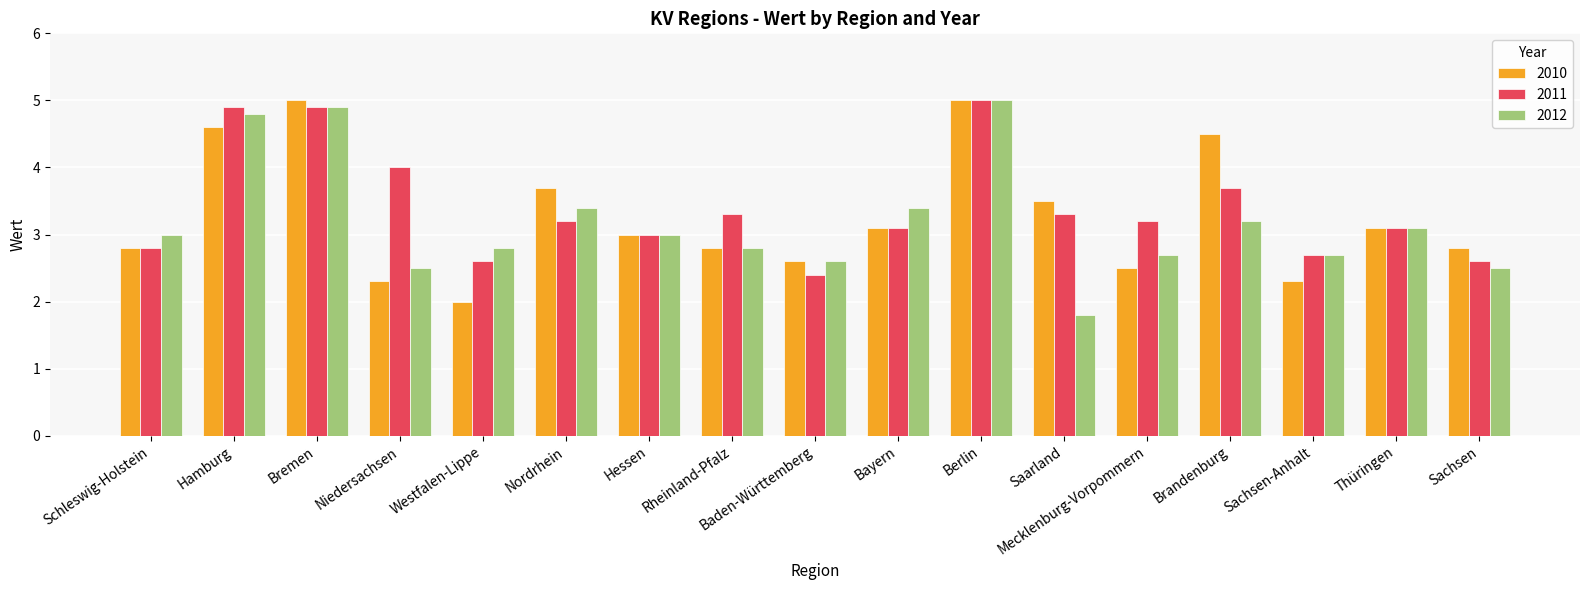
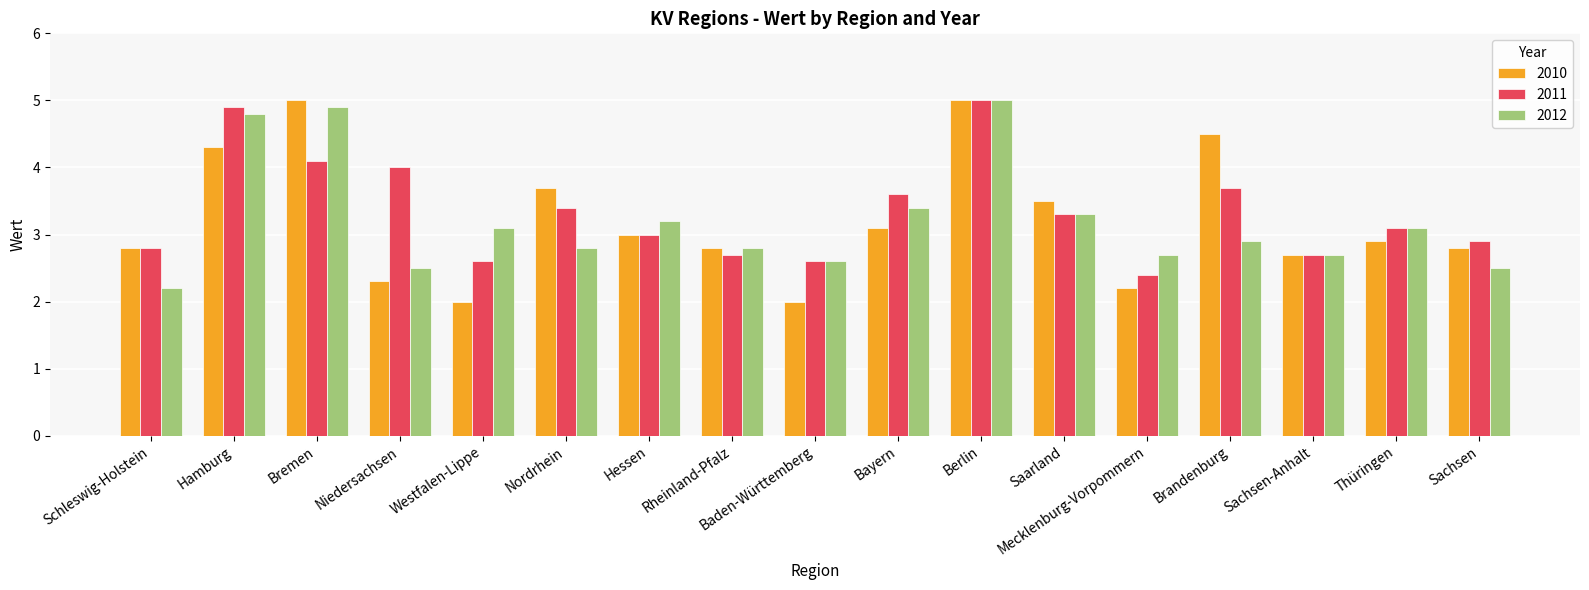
  {
    "2010": {
      "Schleswig-Holstein": 2.8,
-     "Hamburg": 4.6,
+     "Hamburg": 4.3,
      "Bremen": 5.0,
      "Niedersachsen": 2.3,
      "Westfalen-Lippe": 2.0,
      "Nordrhein": 3.7,
      "Hessen": 3.0,
      "Rheinland-Pfalz": 2.8,
-     "Baden-Württemberg": 2.6,
+     "Baden-Württemberg": 2.0,
      "Bayern": 3.1,
      "Berlin": 5.0,
      "Saarland": 3.5,
-     "Mecklenburg-Vorpommern": 2.5,
+     "Mecklenburg-Vorpommern": 2.2,
      "Brandenburg": 4.5,
-     "Sachsen-Anhalt": 2.3,
-     "Thüringen": 3.1,
+     "Sachsen-Anhalt": 2.7,
+     "Thüringen": 2.9,
      "Sachsen": 2.8
    },
    "2011": {
      "Schleswig-Holstein": 2.8,
      "Hamburg": 4.9,
-     "Bremen": 4.9,
+     "Bremen": 4.1,
      "Niedersachsen": 4.0,
      "Westfalen-Lippe": 2.6,
-     "Nordrhein": 3.2,
+     "Nordrhein": 3.4,
      "Hessen": 3.0,
-     "Rheinland-Pfalz": 3.3,
-     "Baden-Württemberg": 2.4,
-     "Bayern": 3.1,
+     "Rheinland-Pfalz": 2.7,
+     "Baden-Württemberg": 2.6,
+     "Bayern": 3.6,
      "Berlin": 5.0,
      "Saarland": 3.3,
-     "Mecklenburg-Vorpommern": 3.2,
+     "Mecklenburg-Vorpommern": 2.4,
      "Brandenburg": 3.7,
      "Sachsen-Anhalt": 2.7,
      "Thüringen": 3.1,
-     "Sachsen": 2.6
+     "Sachsen": 2.9
    },
    "2012": {
-     "Schleswig-Holstein": 3.0,
+     "Schleswig-Holstein": 2.2,
      "Hamburg": 4.8,
      "Bremen": 4.9,
      "Niedersachsen": 2.5,
-     "Westfalen-Lippe": 2.8,
-     "Nordrhein": 3.4,
-     "Hessen": 3.0,
+     "Westfalen-Lippe": 3.1,
+     "Nordrhein": 2.8,
+     "Hessen": 3.2,
      "Rheinland-Pfalz": 2.8,
      "Baden-Württemberg": 2.6,
      "Bayern": 3.4,
      "Berlin": 5.0,
-     "Saarland": 1.8,
+     "Saarland": 3.3,
      "Mecklenburg-Vorpommern": 2.7,
-     "Brandenburg": 3.2,
+     "Brandenburg": 2.9,
      "Sachsen-Anhalt": 2.7,
      "Thüringen": 3.1,
      "Sachsen": 2.5
    }
  }
